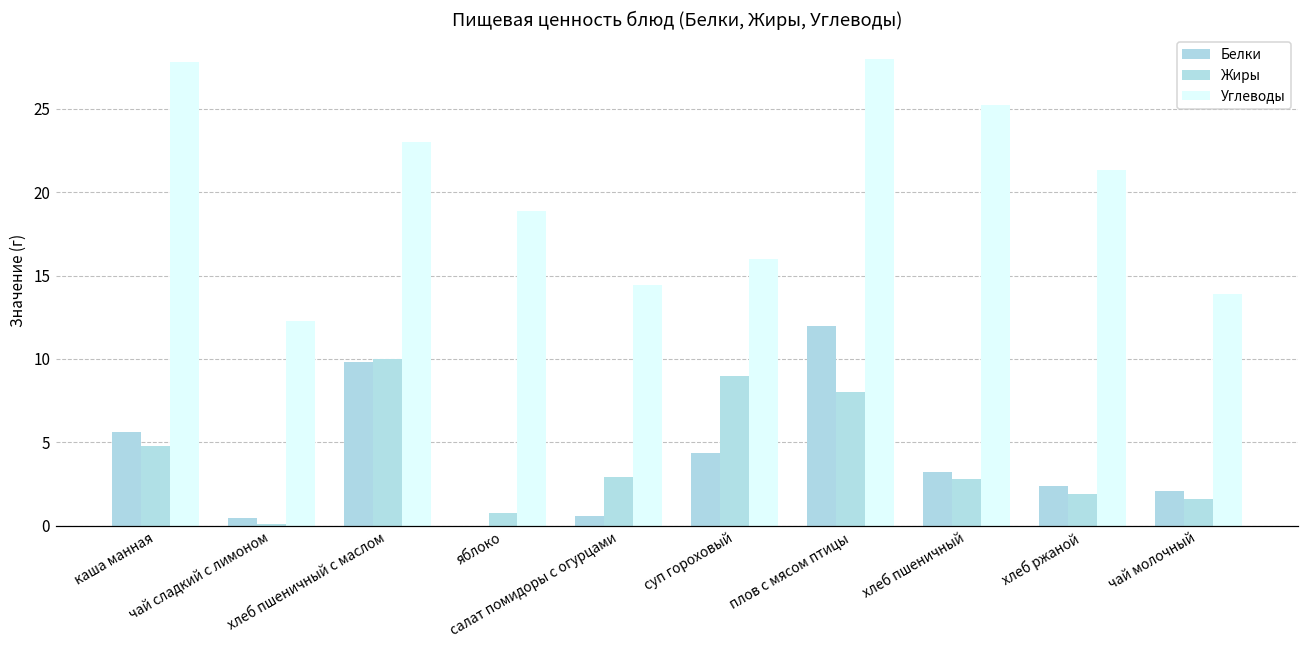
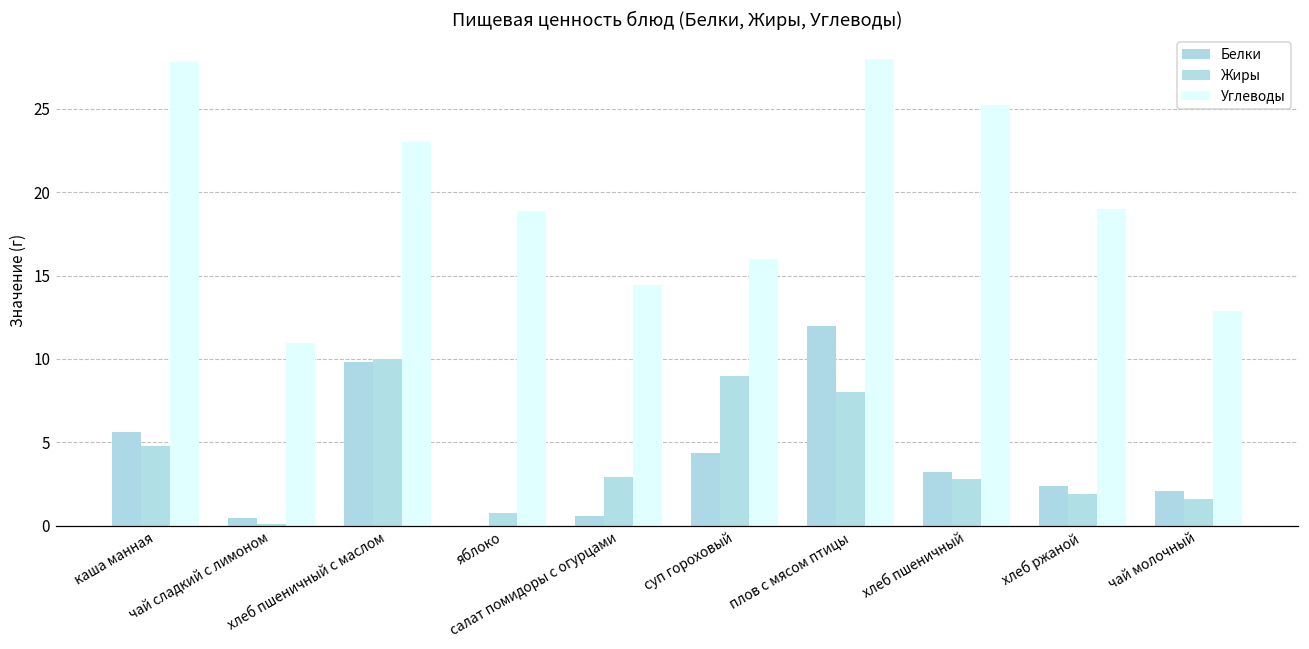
  {
    "Углеводы": {
      "каша манная": 27.8,
-     "чай сладкий с лимоном": 12.3,
+     "чай сладкий с лимоном": 10.9,
      "хлеб пшеничный с маслом": 23.0,
      "яблоко": 18.8,
      "салат помидоры с огурцами": 14.4,
      "суп гороховый": 16.0,
      "плов с мясом птицы": 28.0,
      "хлеб пшеничный": 25.2,
-     "хлеб ржаной": 21.3,
-     "чай молочный": 13.9
+     "хлеб ржаной": 19.0,
+     "чай молочный": 12.9
    }
  }
